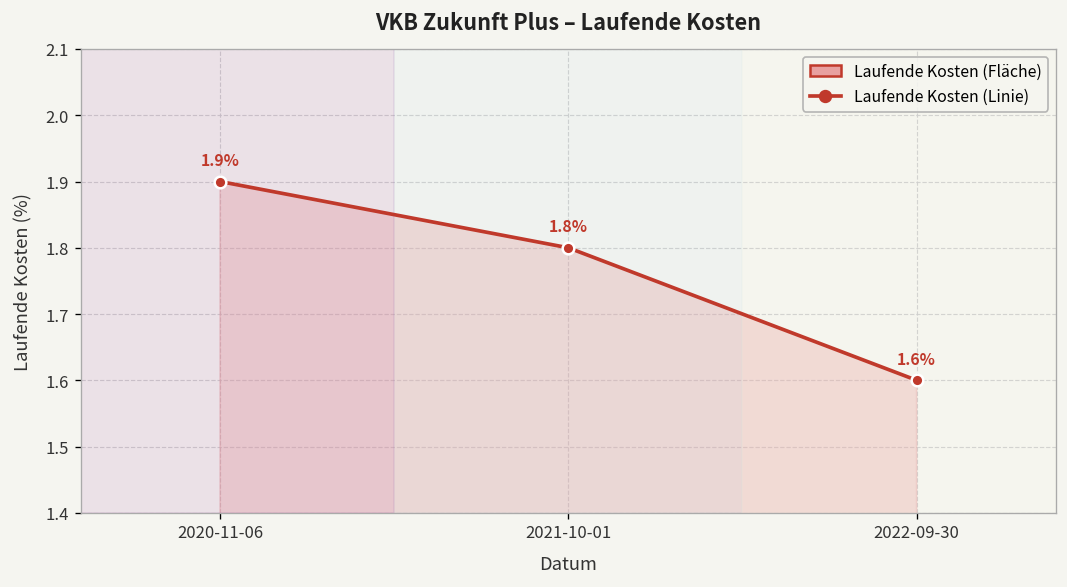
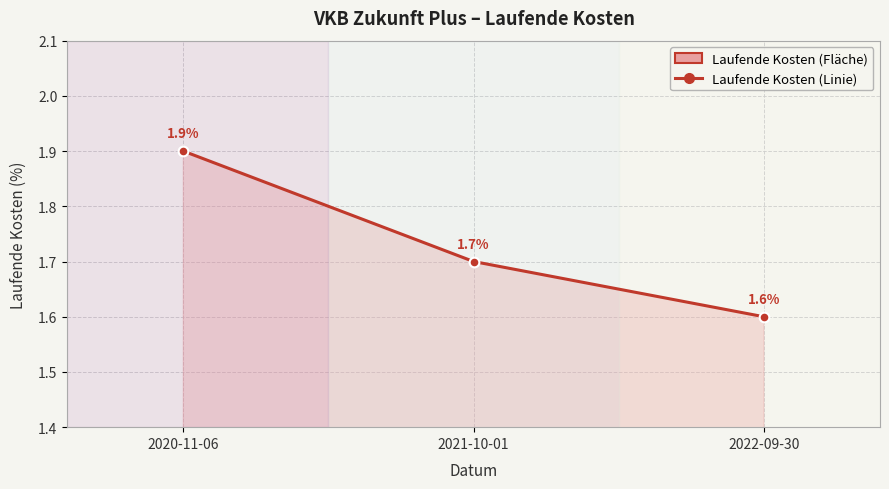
  {
    "2020-11-06": "1.9%",
-   "2021-10-01": "1.8%",
+   "2021-10-01": "1.7%",
    "2022-09-30": "1.6%"
  }
